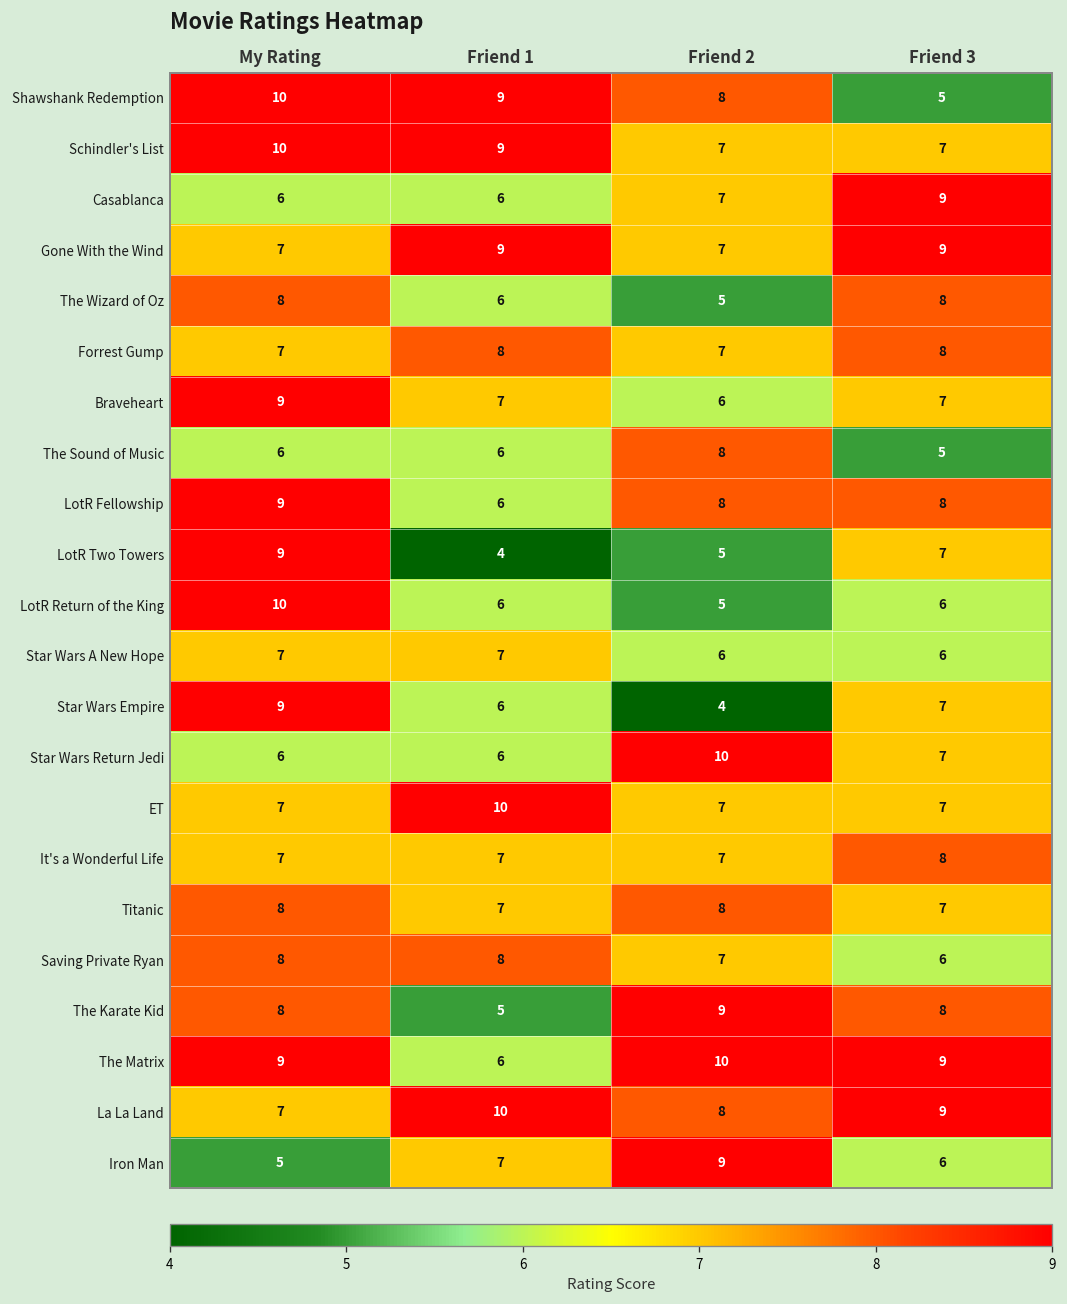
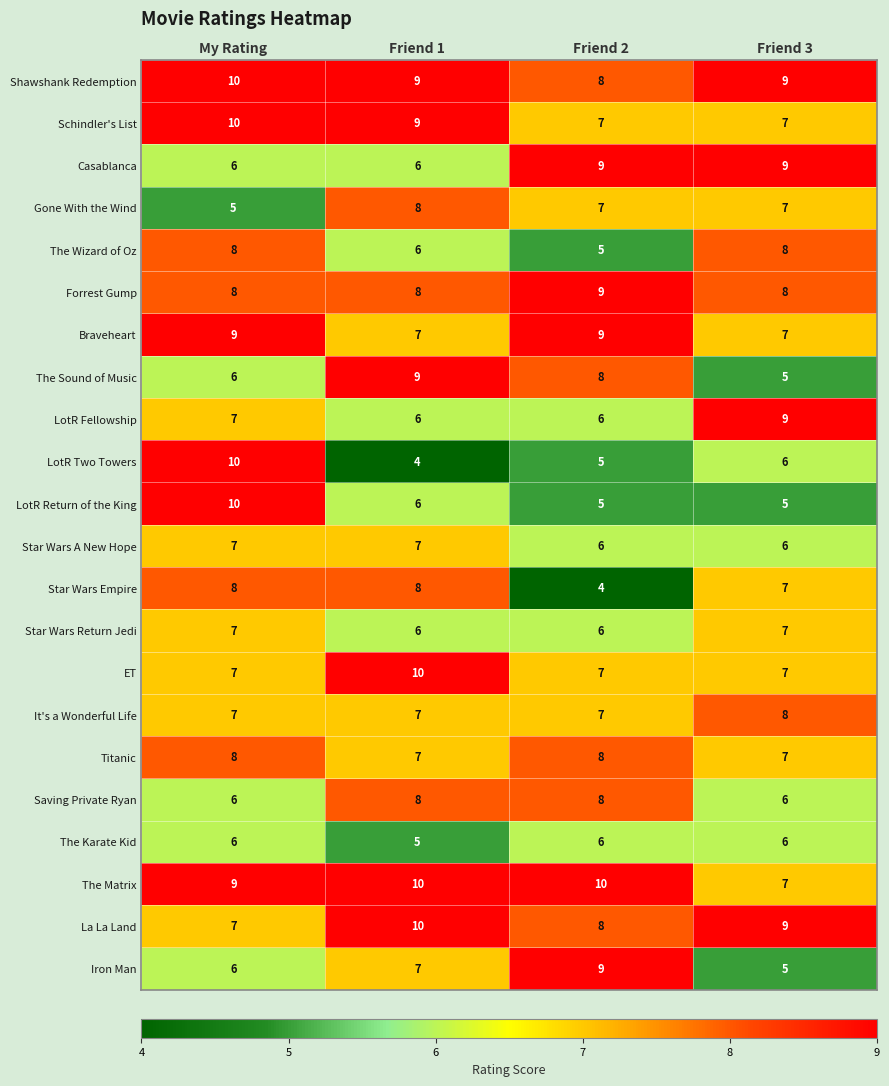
  {
    "Shawshank Redemption": {
      "My Rating": 10,
      "Friend 1": 9,
      "Friend 2": 8,
-     "Friend 3": 5
+     "Friend 3": 9
    },
    "Schindler's List": {
      "My Rating": 10,
      "Friend 1": 9,
      "Friend 2": 7,
      "Friend 3": 7
    },
    "Casablanca": {
      "My Rating": 6,
      "Friend 1": 6,
-     "Friend 2": 7,
+     "Friend 2": 9,
      "Friend 3": 9
    },
    "Gone With the Wind": {
-     "My Rating": 7,
-     "Friend 1": 9,
+     "My Rating": 5,
+     "Friend 1": 8,
      "Friend 2": 7,
-     "Friend 3": 9
+     "Friend 3": 7
    },
    "The Wizard of Oz": {
      "My Rating": 8,
      "Friend 1": 6,
      "Friend 2": 5,
      "Friend 3": 8
    },
    "Forrest Gump": {
-     "My Rating": 7,
+     "My Rating": 8,
      "Friend 1": 8,
-     "Friend 2": 7,
+     "Friend 2": 9,
      "Friend 3": 8
    },
    "Braveheart": {
      "My Rating": 9,
      "Friend 1": 7,
-     "Friend 2": 6,
+     "Friend 2": 9,
      "Friend 3": 7
    },
    "The Sound of Music": {
      "My Rating": 6,
-     "Friend 1": 6,
+     "Friend 1": 9,
      "Friend 2": 8,
      "Friend 3": 5
    },
    "LotR Fellowship": {
-     "My Rating": 9,
+     "My Rating": 7,
      "Friend 1": 6,
-     "Friend 2": 8,
-     "Friend 3": 8
+     "Friend 2": 6,
+     "Friend 3": 9
    },
    "LotR Two Towers": {
-     "My Rating": 9,
+     "My Rating": 10,
      "Friend 1": 4,
      "Friend 2": 5,
-     "Friend 3": 7
+     "Friend 3": 6
    },
    "LotR Return of the King": {
      "My Rating": 10,
      "Friend 1": 6,
      "Friend 2": 5,
-     "Friend 3": 6
+     "Friend 3": 5
    },
    "Star Wars A New Hope": {
      "My Rating": 7,
      "Friend 1": 7,
      "Friend 2": 6,
      "Friend 3": 6
    },
    "Star Wars Empire": {
-     "My Rating": 9,
-     "Friend 1": 6,
+     "My Rating": 8,
+     "Friend 1": 8,
      "Friend 2": 4,
      "Friend 3": 7
    },
    "Star Wars Return Jedi": {
-     "My Rating": 6,
+     "My Rating": 7,
      "Friend 1": 6,
-     "Friend 2": 10,
+     "Friend 2": 6,
      "Friend 3": 7
    },
    "ET": {
      "My Rating": 7,
      "Friend 1": 10,
      "Friend 2": 7,
      "Friend 3": 7
    },
    "It's a Wonderful Life": {
      "My Rating": 7,
      "Friend 1": 7,
      "Friend 2": 7,
      "Friend 3": 8
    },
    "Titanic": {
      "My Rating": 8,
      "Friend 1": 7,
      "Friend 2": 8,
      "Friend 3": 7
    },
    "Saving Private Ryan": {
-     "My Rating": 8,
+     "My Rating": 6,
      "Friend 1": 8,
-     "Friend 2": 7,
+     "Friend 2": 8,
      "Friend 3": 6
    },
    "The Karate Kid": {
-     "My Rating": 8,
+     "My Rating": 6,
      "Friend 1": 5,
-     "Friend 2": 9,
-     "Friend 3": 8
+     "Friend 2": 6,
+     "Friend 3": 6
    },
    "The Matrix": {
      "My Rating": 9,
-     "Friend 1": 6,
+     "Friend 1": 10,
      "Friend 2": 10,
-     "Friend 3": 9
+     "Friend 3": 7
    },
    "La La Land": {
      "My Rating": 7,
      "Friend 1": 10,
      "Friend 2": 8,
      "Friend 3": 9
    },
    "Iron Man": {
-     "My Rating": 5,
+     "My Rating": 6,
      "Friend 1": 7,
      "Friend 2": 9,
-     "Friend 3": 6
+     "Friend 3": 5
    }
  }
